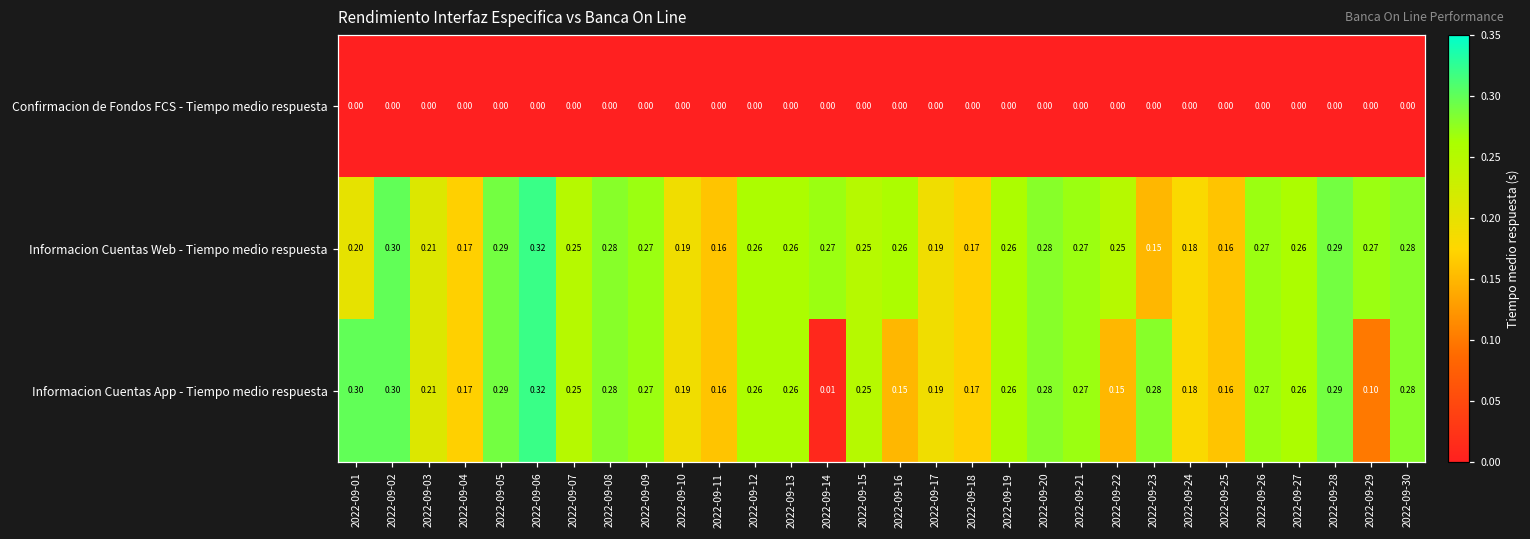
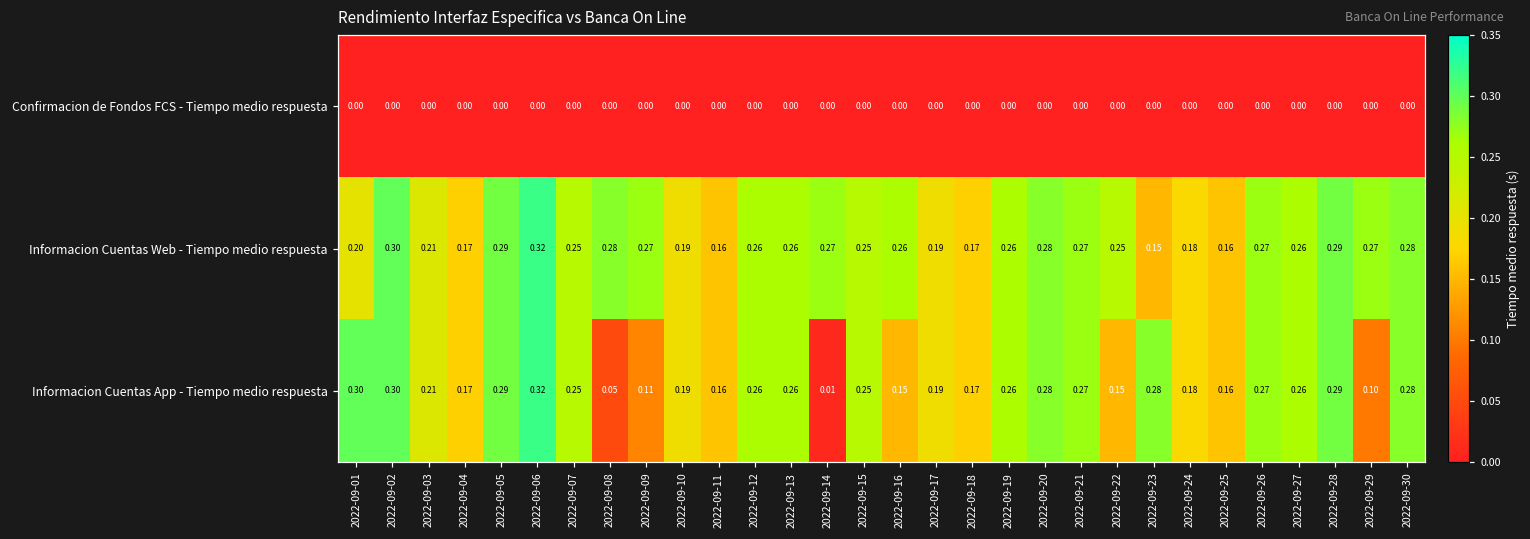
  {
    "Confirmacion de Fondos FCS - Tiempo medio respuesta": {
      "2022-09-01": 0.00,
      "2022-09-02": 0.00,
      "2022-09-03": 0.00,
      "2022-09-04": 0.00,
      "2022-09-05": 0.00,
      "2022-09-06": 0.00,
      "2022-09-07": 0.00,
      "2022-09-08": 0.00,
      "2022-09-09": 0.00,
      "2022-09-10": 0.00,
      "2022-09-11": 0.00,
      "2022-09-12": 0.00,
      "2022-09-13": 0.00,
      "2022-09-14": 0.00,
      "2022-09-15": 0.00,
      "2022-09-16": 0.00,
      "2022-09-17": 0.00,
      "2022-09-18": 0.00,
      "2022-09-19": 0.00,
      "2022-09-20": 0.00,
      "2022-09-21": 0.00,
      "2022-09-22": 0.00,
      "2022-09-23": 0.00,
      "2022-09-24": 0.00,
      "2022-09-25": 0.00,
      "2022-09-26": 0.00,
      "2022-09-27": 0.00,
      "2022-09-28": 0.00,
      "2022-09-29": 0.00,
      "2022-09-30": 0.00
    },
    "Informacion Cuentas Web - Tiempo medio respuesta": {
      "2022-09-01": 0.20,
      "2022-09-02": 0.30,
      "2022-09-03": 0.21,
      "2022-09-04": 0.17,
      "2022-09-05": 0.29,
      "2022-09-06": 0.32,
      "2022-09-07": 0.25,
      "2022-09-08": 0.28,
      "2022-09-09": 0.27,
      "2022-09-10": 0.19,
      "2022-09-11": 0.16,
      "2022-09-12": 0.26,
      "2022-09-13": 0.26,
      "2022-09-14": 0.27,
      "2022-09-15": 0.25,
      "2022-09-16": 0.26,
      "2022-09-17": 0.19,
      "2022-09-18": 0.17,
      "2022-09-19": 0.26,
      "2022-09-20": 0.28,
      "2022-09-21": 0.27,
      "2022-09-22": 0.25,
      "2022-09-23": 0.15,
      "2022-09-24": 0.18,
      "2022-09-25": 0.16,
      "2022-09-26": 0.27,
      "2022-09-27": 0.26,
      "2022-09-28": 0.29,
      "2022-09-29": 0.27,
      "2022-09-30": 0.28
    },
    "Informacion Cuentas App - Tiempo medio respuesta": {
      "2022-09-01": 0.30,
      "2022-09-02": 0.30,
      "2022-09-03": 0.21,
      "2022-09-04": 0.17,
      "2022-09-05": 0.29,
      "2022-09-06": 0.32,
      "2022-09-07": 0.25,
-     "2022-09-08": 0.28,
-     "2022-09-09": 0.27,
+     "2022-09-08": 0.05,
+     "2022-09-09": 0.11,
      "2022-09-10": 0.19,
      "2022-09-11": 0.16,
      "2022-09-12": 0.26,
      "2022-09-13": 0.26,
      "2022-09-14": 0.01,
      "2022-09-15": 0.25,
      "2022-09-16": 0.15,
      "2022-09-17": 0.19,
      "2022-09-18": 0.17,
      "2022-09-19": 0.26,
      "2022-09-20": 0.28,
      "2022-09-21": 0.27,
      "2022-09-22": 0.15,
      "2022-09-23": 0.28,
      "2022-09-24": 0.18,
      "2022-09-25": 0.16,
      "2022-09-26": 0.27,
      "2022-09-27": 0.26,
      "2022-09-28": 0.29,
      "2022-09-29": 0.10,
      "2022-09-30": 0.28
    }
  }
